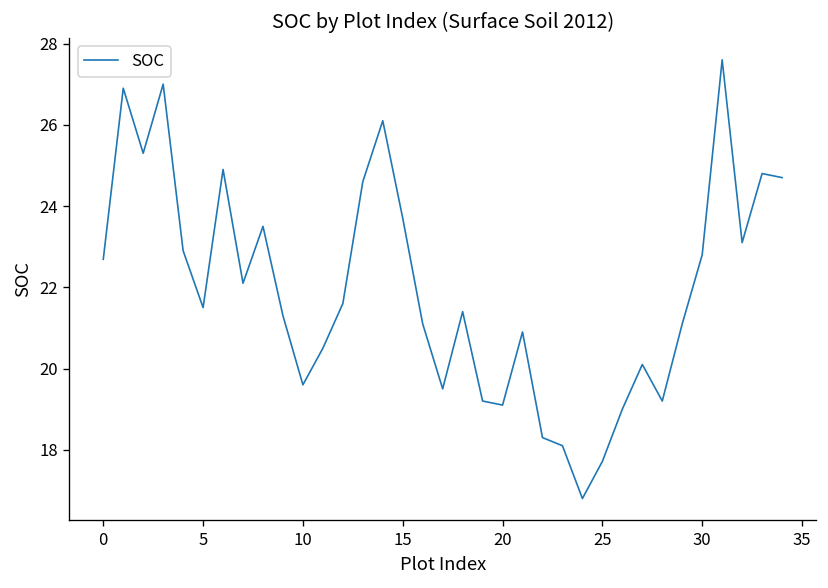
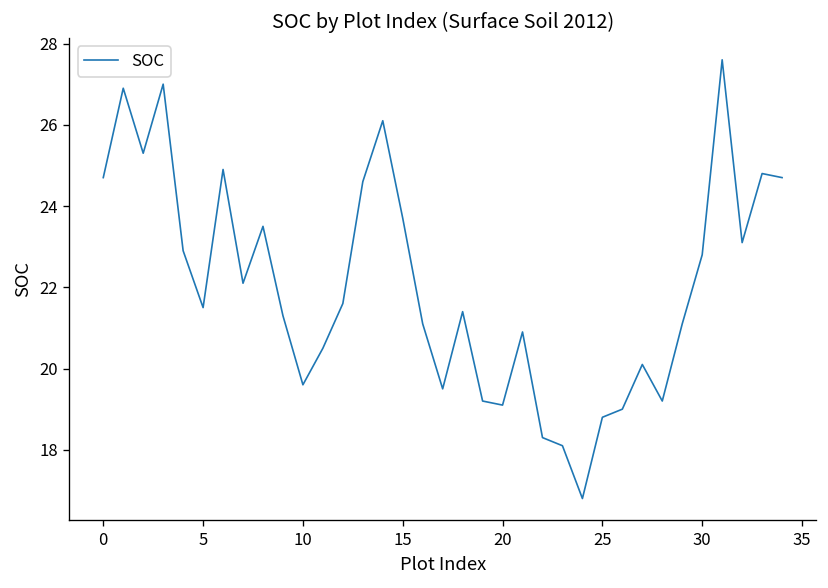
  {
-   "0": 22.7,
+   "0": 24.7,
    "5": 21.5,
    "10": 19.6,
    "15": 23.7,
    "20": 19.1,
-   "25": 17.7,
+   "25": 18.8,
    "30": 22.8
  }
